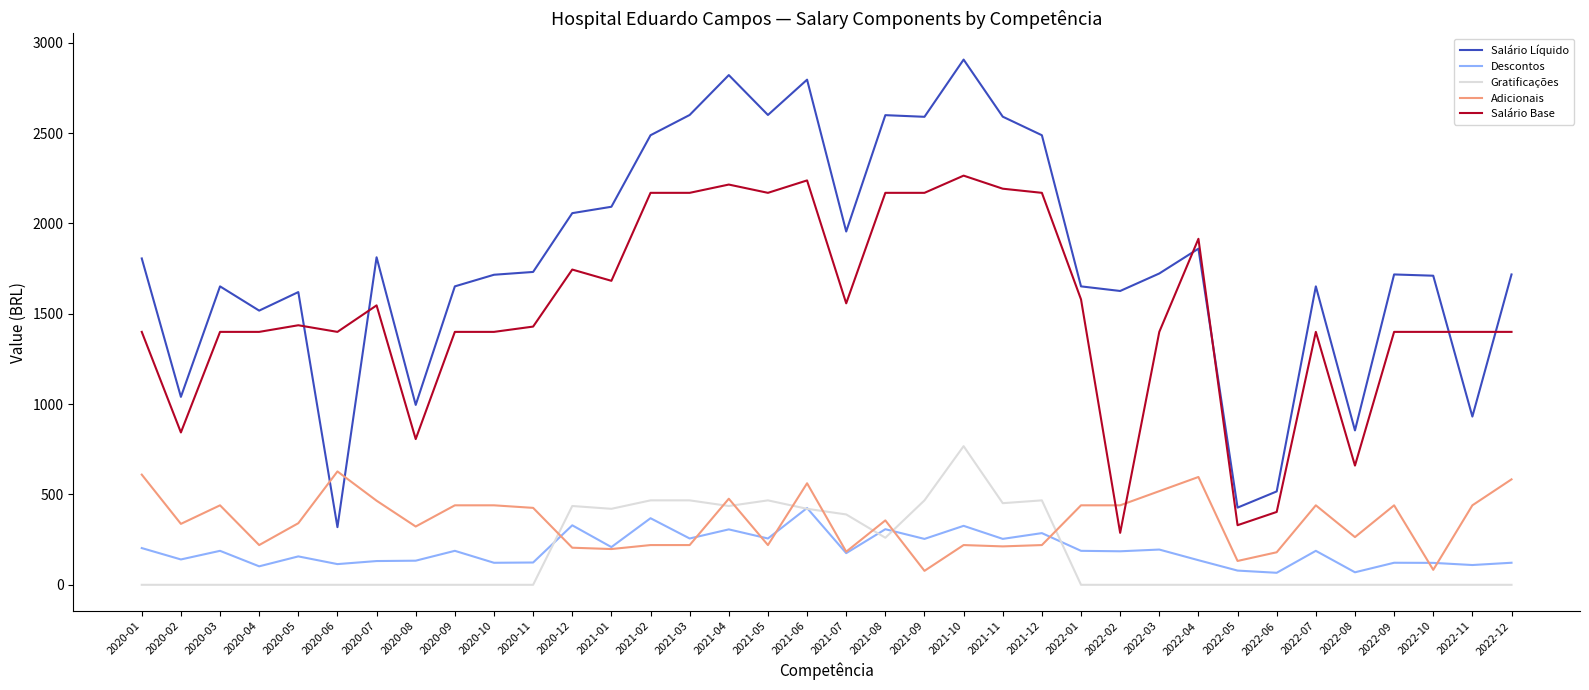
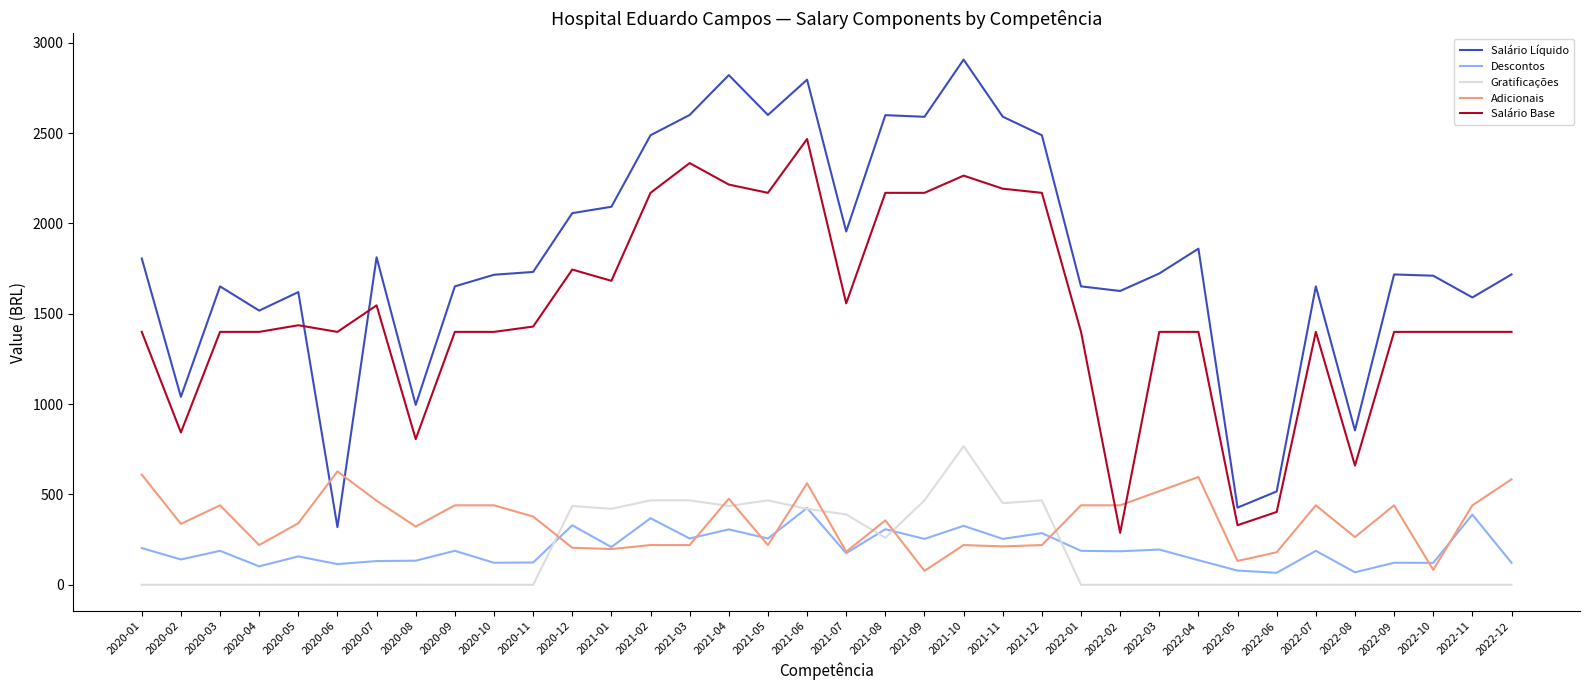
  {
    "Salário Líquido": {
      "2020-01": 1810,
      "2020-02": 1040,
      "2020-03": 1650,
      "2020-04": 1520,
      "2020-05": 1620,
      "2020-06": 320,
      "2020-07": 1810,
      "2020-08": 1000,
      "2020-09": 1650,
      "2020-10": 1720,
      "2020-11": 1730,
      "2020-12": 2060,
      "2021-01": 2090,
      "2021-02": 2490,
      "2021-03": 2600,
      "2021-04": 2820,
      "2021-05": 2600,
      "2021-06": 2800,
      "2021-07": 1960,
      "2021-08": 2600,
      "2021-09": 2590,
      "2021-10": 2910,
      "2021-11": 2590,
      "2021-12": 2490,
      "2022-01": 1650,
      "2022-02": 1630,
      "2022-03": 1720,
      "2022-04": 1860,
      "2022-05": 430,
      "2022-06": 520,
      "2022-07": 1650,
      "2022-08": 850,
      "2022-09": 1720,
      "2022-10": 1710,
-     "2022-11": 930,
+     "2022-11": 1590,
      "2022-12": 1720
    },
    "Descontos": {
      "2020-01": 200,
      "2020-02": 140,
      "2020-03": 190,
      "2020-04": 100,
      "2020-05": 160,
      "2020-06": 110,
      "2020-07": 130,
      "2020-08": 130,
      "2020-09": 190,
      "2020-10": 120,
      "2020-11": 120,
      "2020-12": 330,
      "2021-02": 370,
      "2021-03": 260,
      "2021-04": 310,
      "2021-05": 260,
      "2021-08": 310,
      "2021-09": 250,
      "2021-10": 330,
      "2021-11": 250,
      "2021-12": 290,
      "2022-01": 190,
      "2022-02": 190,
      "2022-03": 200,
      "2022-04": 140,
      "2022-05": 80,
      "2022-06": 70,
      "2022-07": 190,
      "2022-08": 70,
      "2022-09": 120,
      "2022-10": 120,
-     "2022-11": 110,
+     "2022-11": 390,
      "2022-12": 120
    },
    "Gratificações": {
      "2020-01": 0,
      "2020-02": 0,
      "2020-03": 0,
      "2020-04": 0,
      "2020-05": 0,
      "2020-06": 0,
      "2020-07": 0,
      "2020-08": 0,
      "2020-09": 0,
      "2020-10": 0,
      "2020-11": 0,
      "2020-12": 440,
      "2021-01": 420,
      "2021-02": 470,
      "2021-03": 470,
      "2021-04": 440,
      "2021-05": 470,
      "2021-07": 390,
      "2021-08": 260,
      "2021-09": 470,
      "2021-10": 770,
      "2021-11": 450,
      "2021-12": 470,
      "2022-01": 0,
      "2022-02": 0,
      "2022-03": 0,
      "2022-04": 0,
      "2022-05": 0,
      "2022-06": 0,
      "2022-07": 0,
      "2022-08": 0,
      "2022-09": 0,
      "2022-10": 0,
      "2022-11": 0,
      "2022-12": 0
    },
    "Adicionais": {
      "2020-01": 610,
      "2020-02": 340,
      "2020-03": 440,
      "2020-04": 220,
      "2020-05": 340,
      "2020-06": 630,
      "2020-07": 470,
      "2020-08": 320,
      "2020-09": 440,
      "2020-10": 440,
-     "2020-11": 430,
+     "2020-11": 380,
      "2020-12": 210,
      "2021-02": 220,
      "2021-03": 220,
      "2021-04": 480,
      "2021-05": 220,
      "2021-06": 560,
      "2021-08": 360,
      "2021-09": 80,
      "2021-10": 220,
      "2021-11": 210,
      "2021-12": 220,
      "2022-01": 440,
      "2022-02": 440,
      "2022-03": 520,
      "2022-04": 600,
      "2022-05": 130,
      "2022-06": 180,
      "2022-07": 440,
      "2022-08": 260,
      "2022-09": 440,
      "2022-10": 80,
      "2022-11": 440,
      "2022-12": 580
    },
    "Salário Base": {
      "2020-01": 1400,
      "2020-02": 840,
      "2020-03": 1400,
      "2020-04": 1400,
      "2020-05": 1440,
      "2020-06": 1400,
      "2020-07": 1550,
      "2020-08": 810,
      "2020-09": 1400,
      "2020-10": 1400,
      "2020-11": 1430,
      "2020-12": 1740,
      "2021-01": 1680,
      "2021-02": 2170,
-     "2021-03": 2170,
+     "2021-03": 2330,
      "2021-04": 2220,
      "2021-05": 2170,
-     "2021-06": 2240,
+     "2021-06": 2470,
      "2021-07": 1560,
      "2021-08": 2170,
      "2021-09": 2170,
      "2021-10": 2260,
      "2021-11": 2190,
      "2021-12": 2170,
-     "2022-01": 1580,
+     "2022-01": 1400,
      "2022-02": 290,
      "2022-03": 1400,
-     "2022-04": 1920,
+     "2022-04": 1400,
      "2022-05": 330,
      "2022-06": 400,
      "2022-07": 1400,
      "2022-08": 660,
      "2022-09": 1400,
      "2022-10": 1400,
      "2022-11": 1400,
      "2022-12": 1400
    }
  }
